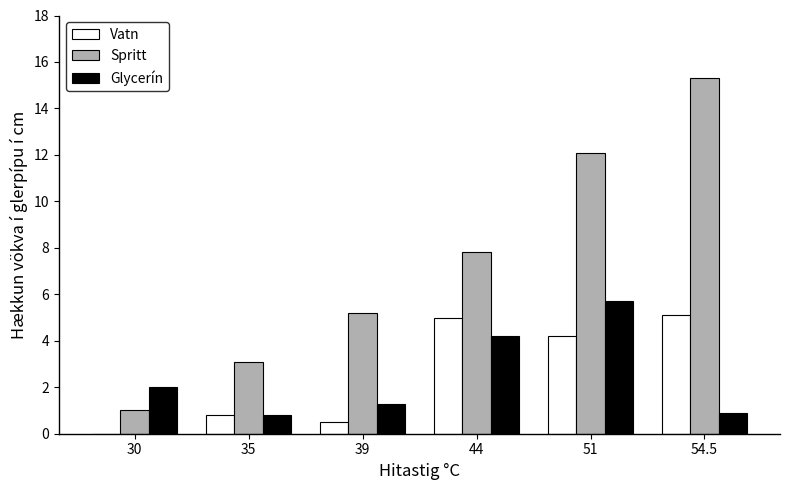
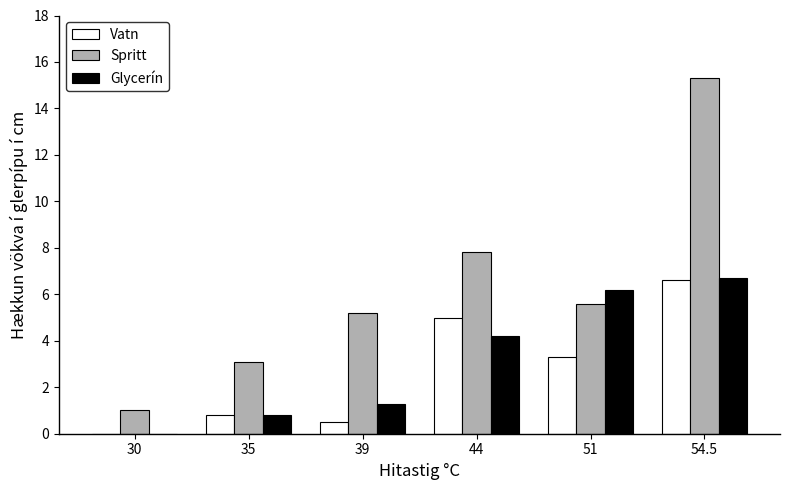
  {
    "Vatn": {
      "30": 0.0,
      "35": 0.8,
      "39": 0.5,
      "44": 5.0,
-     "51": 4.2,
-     "54.5": 5.1
+     "51": 3.3,
+     "54.5": 6.6
    },
    "Spritt": {
      "30": 1.0,
      "35": 3.1,
      "39": 5.2,
      "44": 7.8,
-     "51": 12.1,
+     "51": 5.6,
      "54.5": 15.3
    },
    "Glycerín": {
-     "30": 2,
+     "30": 0,
      "35": 0.8,
      "39": 1.3,
      "44": 4.2,
-     "51": 5.7,
-     "54.5": 0.9
+     "51": 6.2,
+     "54.5": 6.7
    }
  }
